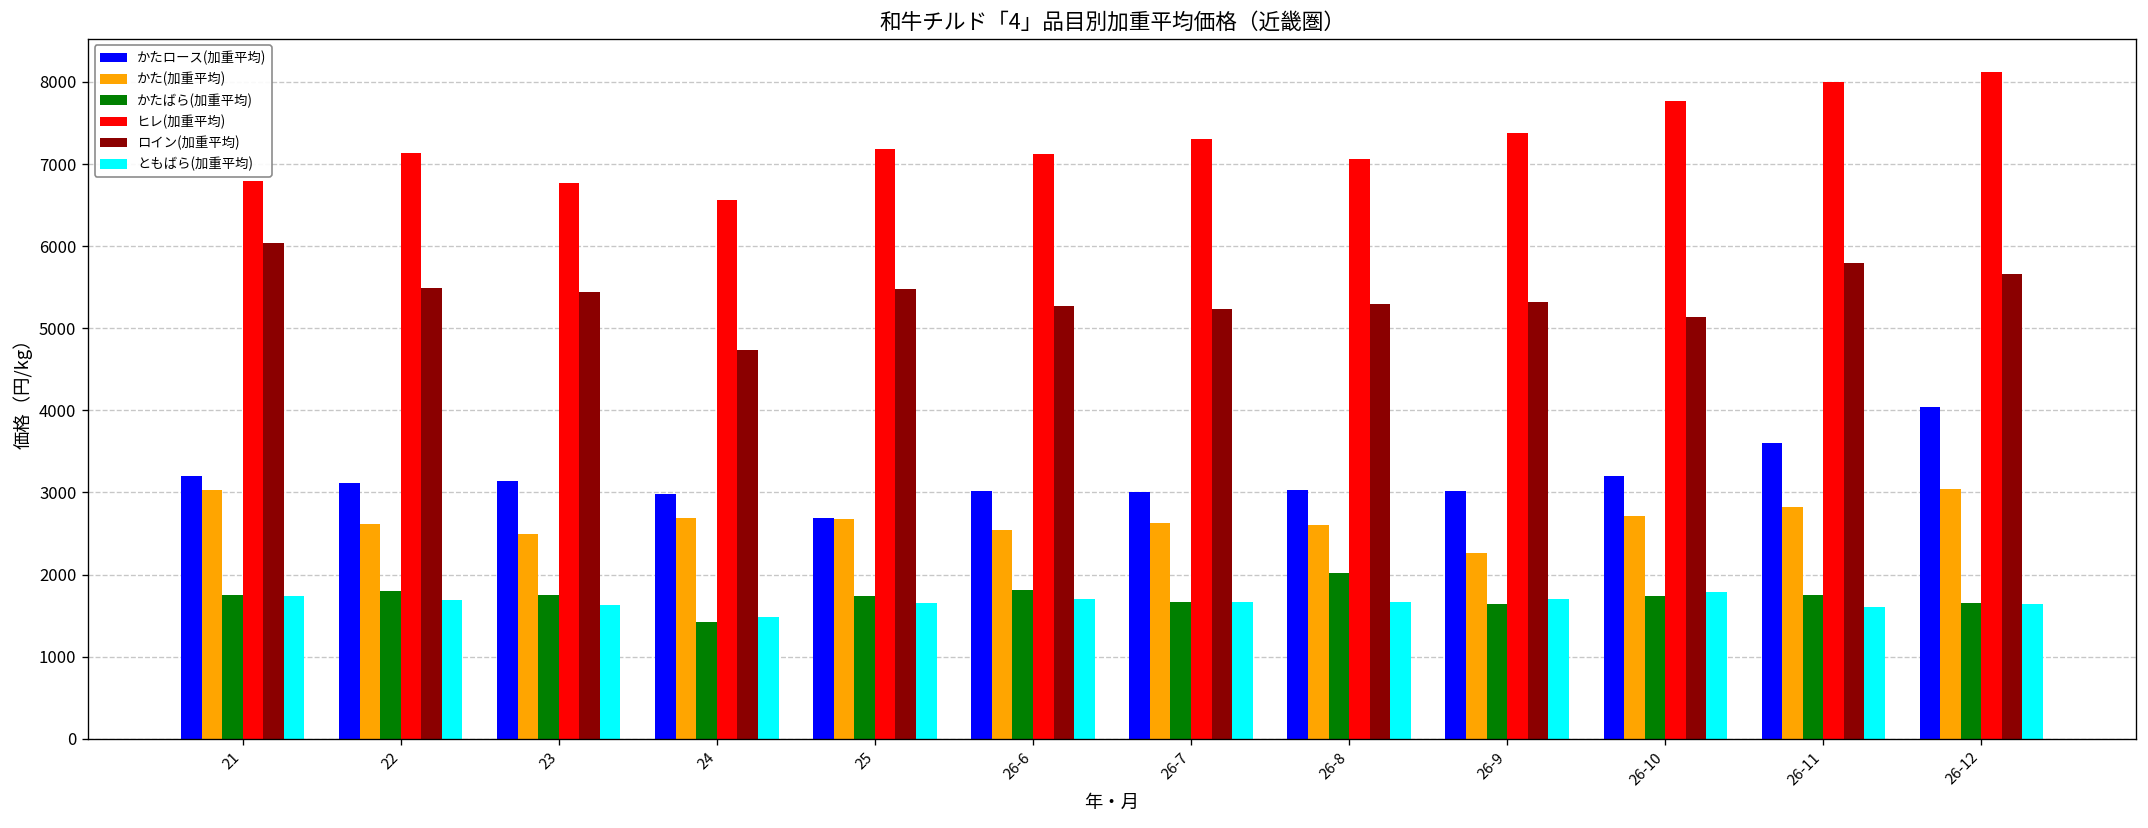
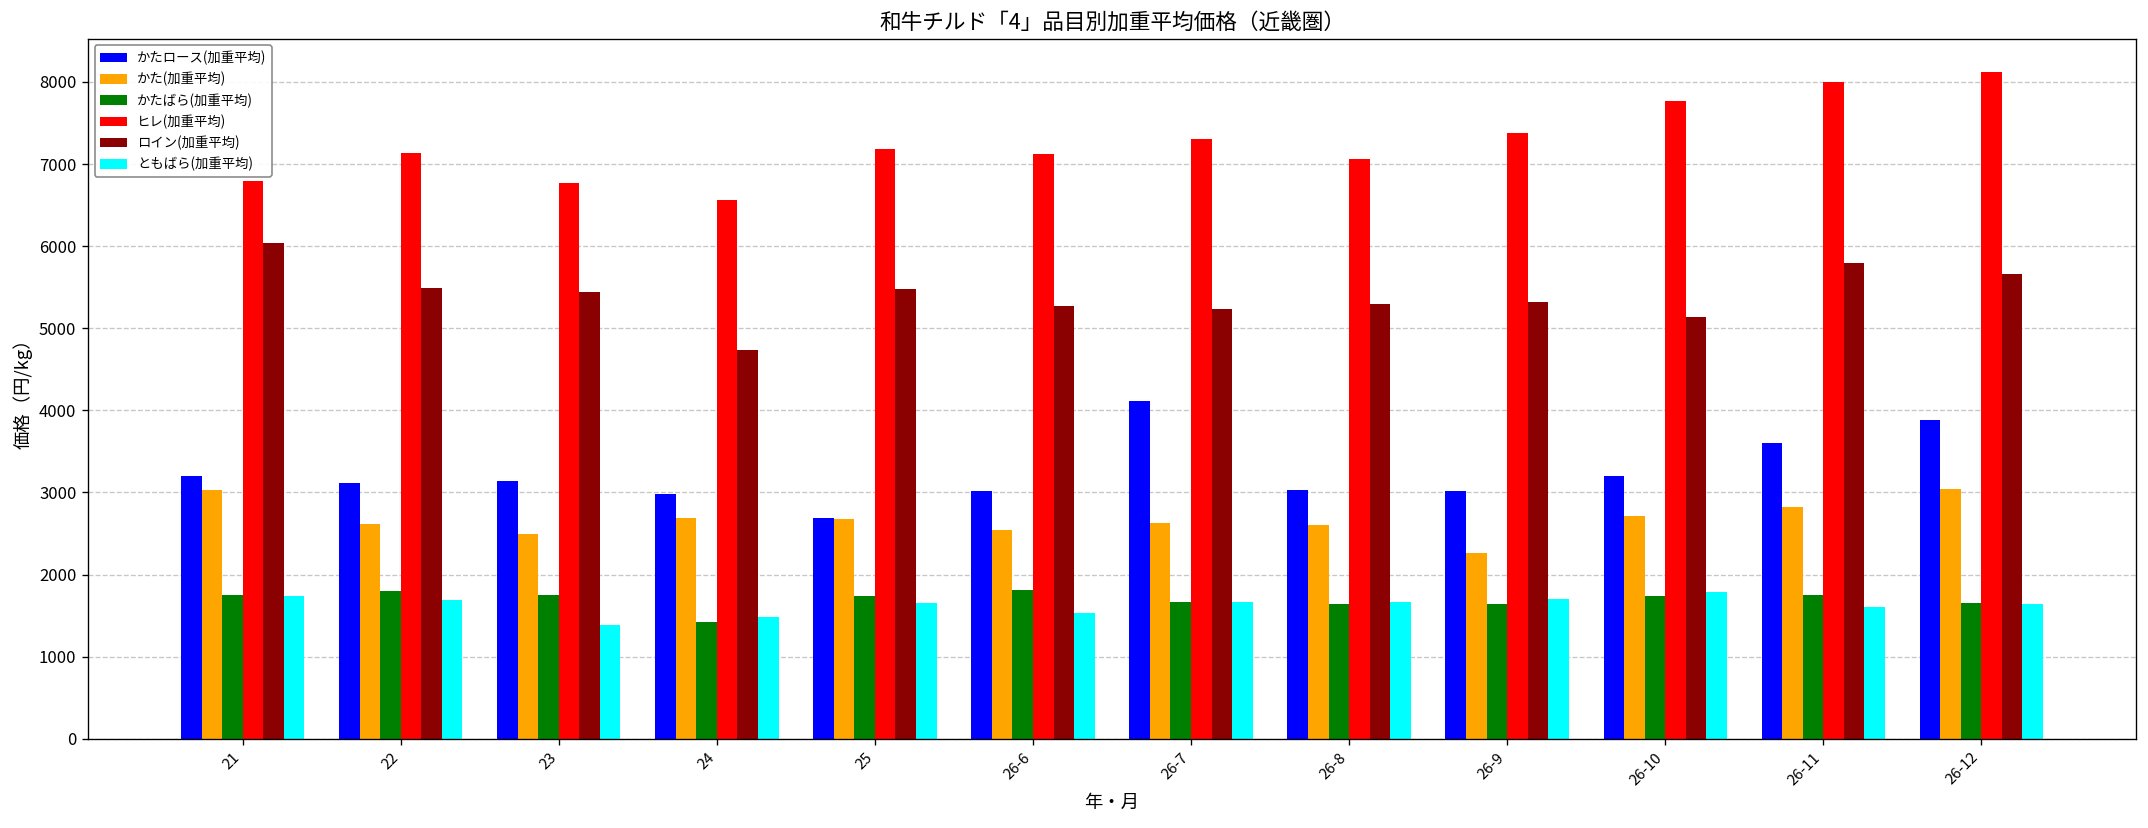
  {
    "かたロース(加重平均)": {
      "21": 3200,
      "22": 3100,
      "23": 3100,
      "24": 3000,
      "25": 2700,
      "26-6": 3000,
-     "26-7": 3000,
+     "26-7": 4100,
      "26-8": 3000,
      "26-9": 3000,
      "26-10": 3200,
      "26-11": 3600,
-     "26-12": 4000
+     "26-12": 3900
    },
    "かた(加重平均)": {
      "21": 3000,
      "22": 2600,
      "23": 2500,
      "24": 2700,
      "25": 2700,
      "26-6": 2500,
      "26-7": 2600,
      "26-8": 2600,
      "26-9": 2300,
      "26-10": 2700,
      "26-11": 2800,
      "26-12": 3000
    },
    "かたばら(加重平均)": {
      "21": 1800,
      "22": 1800,
      "23": 1800,
      "24": 1400,
      "25": 1700,
      "26-6": 1800,
      "26-7": 1700,
-     "26-8": 2000,
+     "26-8": 1600,
      "26-9": 1600,
      "26-10": 1700,
      "26-11": 1800,
      "26-12": 1700
    },
    "ヒレ(加重平均)": {
      "21": 6800,
      "22": 7100,
      "23": 6800,
      "24": 6600,
      "25": 7200,
      "26-6": 7100,
      "26-7": 7300,
      "26-8": 7100,
      "26-9": 7400,
      "26-10": 7800,
      "26-11": 8000,
      "26-12": 8100
    },
    "ロイン(加重平均)": {
      "21": 6000,
      "22": 5500,
      "23": 5400,
      "24": 4700,
      "25": 5500,
      "26-6": 5300,
      "26-7": 5200,
      "26-8": 5300,
      "26-9": 5300,
      "26-10": 5100,
      "26-11": 5800,
      "26-12": 5700
    },
    "ともばら(加重平均)": {
      "21": 1700,
      "22": 1700,
-     "23": 1600,
+     "23": 1400,
      "24": 1500,
      "25": 1700,
-     "26-6": 1700,
+     "26-6": 1500,
      "26-7": 1700,
      "26-8": 1700,
      "26-9": 1700,
      "26-10": 1800,
      "26-11": 1600,
      "26-12": 1600
    }
  }
